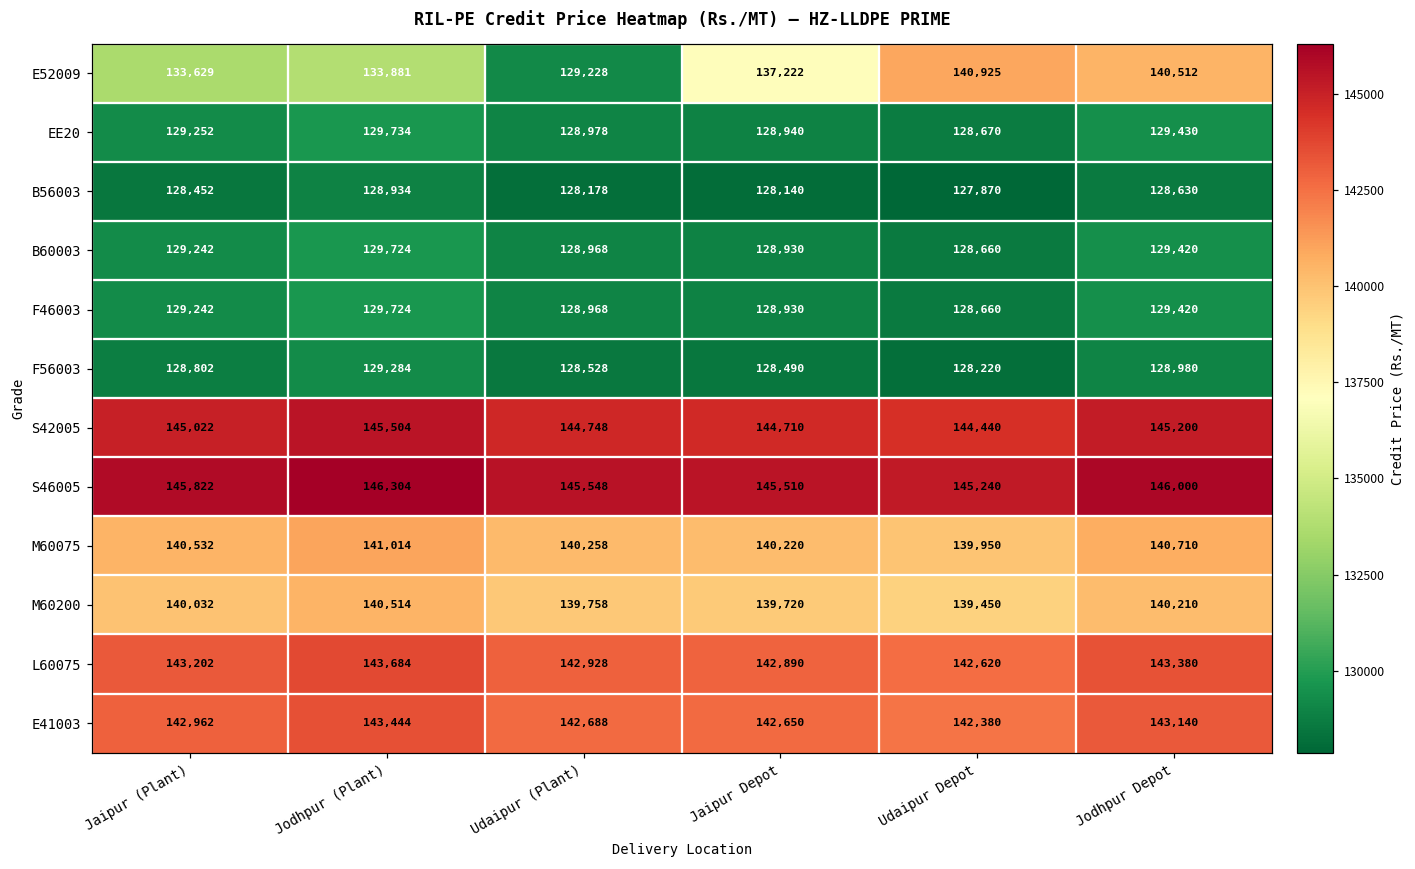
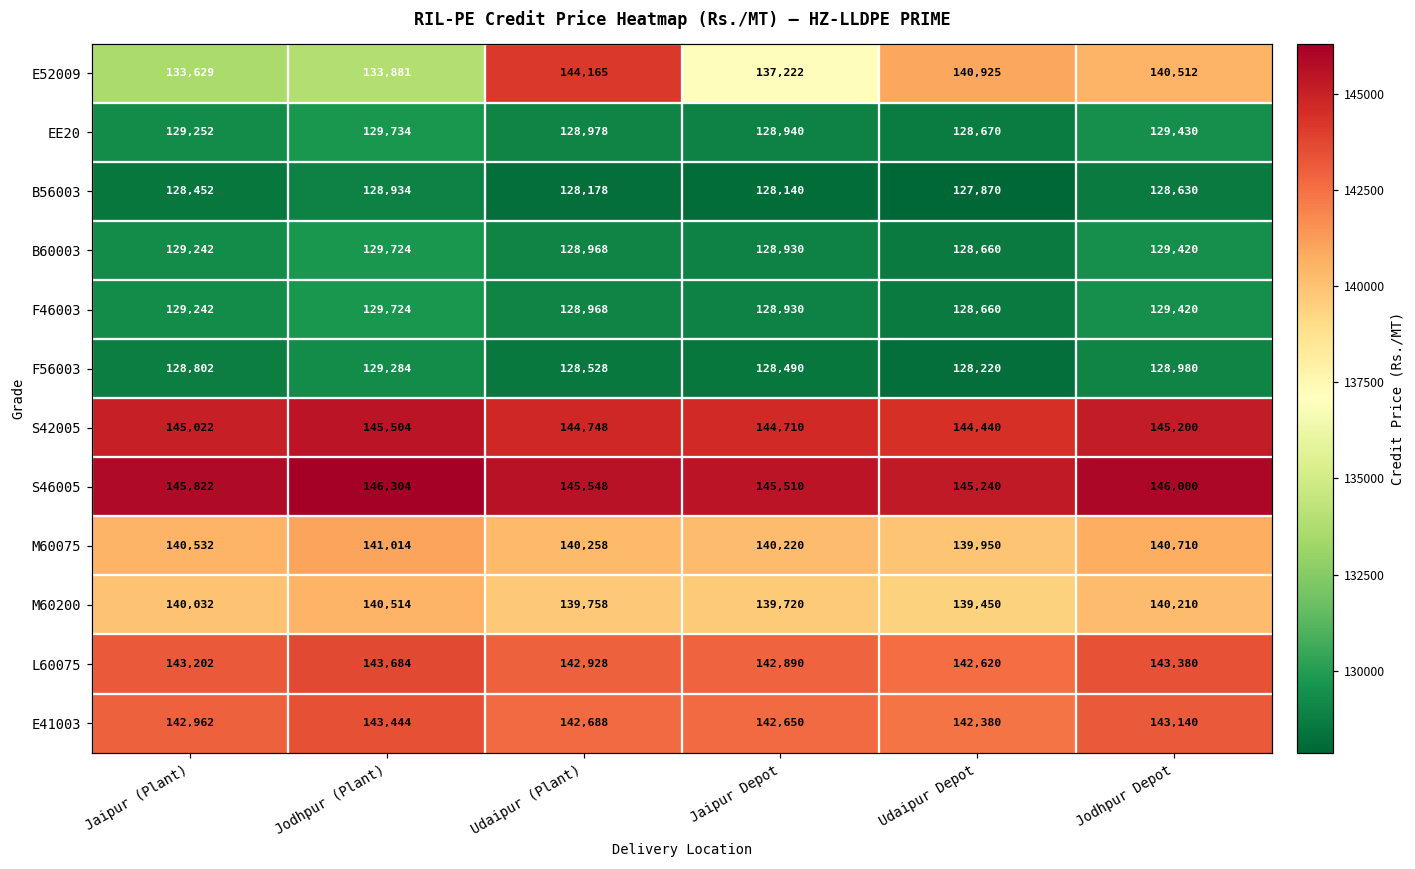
  {
    "E52009": {
      "Jaipur (Plant)": "133,629",
      "Jodhpur (Plant)": "133,881",
-     "Udaipur (Plant)": "129,228",
+     "Udaipur (Plant)": "144,165",
      "Jaipur Depot": "137,222",
      "Udaipur Depot": "140,925",
      "Jodhpur Depot": "140,512"
    },
    "EE20": {
      "Jaipur (Plant)": "129,252",
      "Jodhpur (Plant)": "129,734",
      "Udaipur (Plant)": "128,978",
      "Jaipur Depot": "128,940",
      "Udaipur Depot": "128,670",
      "Jodhpur Depot": "129,430"
    },
    "B56003": {
      "Jaipur (Plant)": "128,452",
      "Jodhpur (Plant)": "128,934",
      "Udaipur (Plant)": "128,178",
      "Jaipur Depot": "128,140",
      "Udaipur Depot": "127,870",
      "Jodhpur Depot": "128,630"
    },
    "B60003": {
      "Jaipur (Plant)": "129,242",
      "Jodhpur (Plant)": "129,724",
      "Udaipur (Plant)": "128,968",
      "Jaipur Depot": "128,930",
      "Udaipur Depot": "128,660",
      "Jodhpur Depot": "129,420"
    },
    "F46003": {
      "Jaipur (Plant)": "129,242",
      "Jodhpur (Plant)": "129,724",
      "Udaipur (Plant)": "128,968",
      "Jaipur Depot": "128,930",
      "Udaipur Depot": "128,660",
      "Jodhpur Depot": "129,420"
    },
    "F56003": {
      "Jaipur (Plant)": "128,802",
      "Jodhpur (Plant)": "129,284",
      "Udaipur (Plant)": "128,528",
      "Jaipur Depot": "128,490",
      "Udaipur Depot": "128,220",
      "Jodhpur Depot": "128,980"
    },
    "S42005": {
      "Jaipur (Plant)": "145,022",
      "Jodhpur (Plant)": "145,504",
      "Udaipur (Plant)": "144,748",
      "Jaipur Depot": "144,710",
      "Udaipur Depot": "144,440",
      "Jodhpur Depot": "145,200"
    },
    "S46005": {
      "Jaipur (Plant)": "145,822",
      "Jodhpur (Plant)": "146,304",
      "Udaipur (Plant)": "145,548",
      "Jaipur Depot": "145,510",
      "Udaipur Depot": "145,240",
      "Jodhpur Depot": "146,000"
    },
    "M60075": {
      "Jaipur (Plant)": "140,532",
      "Jodhpur (Plant)": "141,014",
      "Udaipur (Plant)": "140,258",
      "Jaipur Depot": "140,220",
      "Udaipur Depot": "139,950",
      "Jodhpur Depot": "140,710"
    },
    "M60200": {
      "Jaipur (Plant)": "140,032",
      "Jodhpur (Plant)": "140,514",
      "Udaipur (Plant)": "139,758",
      "Jaipur Depot": "139,720",
      "Udaipur Depot": "139,450",
      "Jodhpur Depot": "140,210"
    },
    "L60075": {
      "Jaipur (Plant)": "143,202",
      "Jodhpur (Plant)": "143,684",
      "Udaipur (Plant)": "142,928",
      "Jaipur Depot": "142,890",
      "Udaipur Depot": "142,620",
      "Jodhpur Depot": "143,380"
    },
    "E41003": {
      "Jaipur (Plant)": "142,962",
      "Jodhpur (Plant)": "143,444",
      "Udaipur (Plant)": "142,688",
      "Jaipur Depot": "142,650",
      "Udaipur Depot": "142,380",
      "Jodhpur Depot": "143,140"
    }
  }
